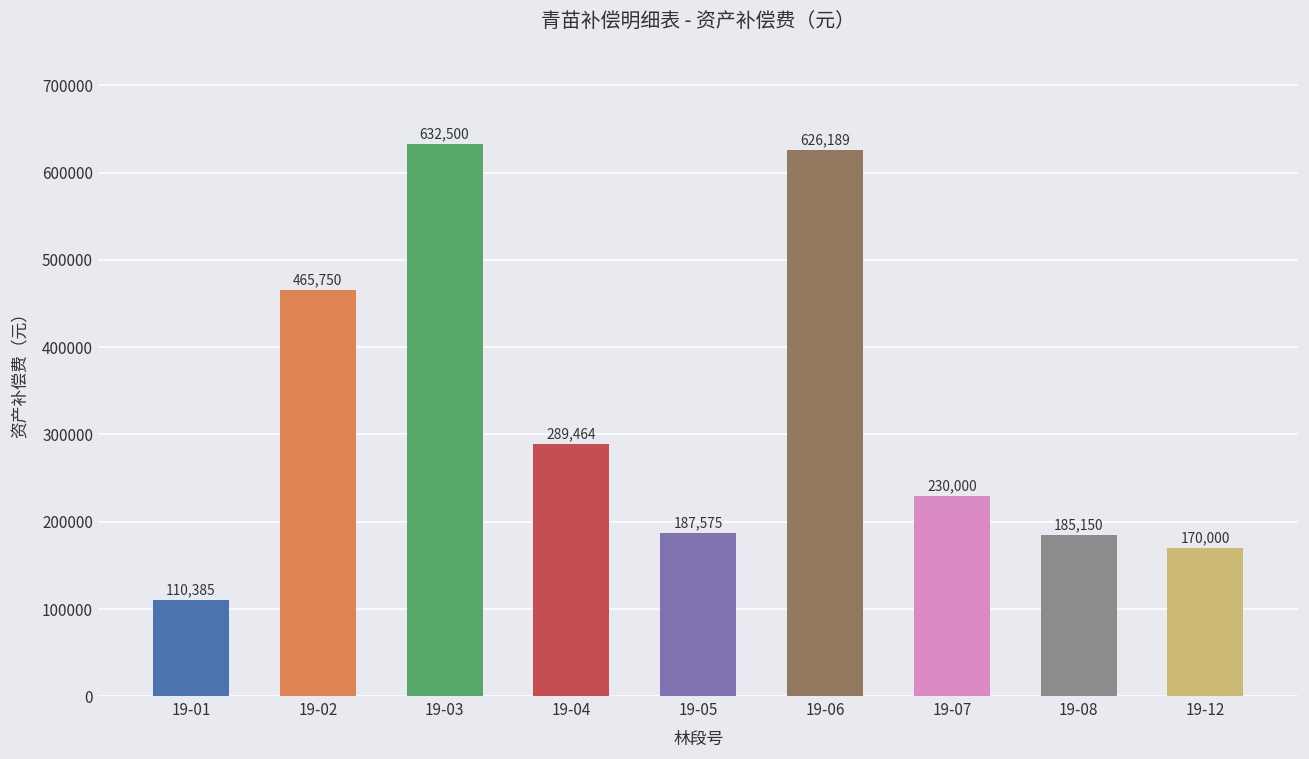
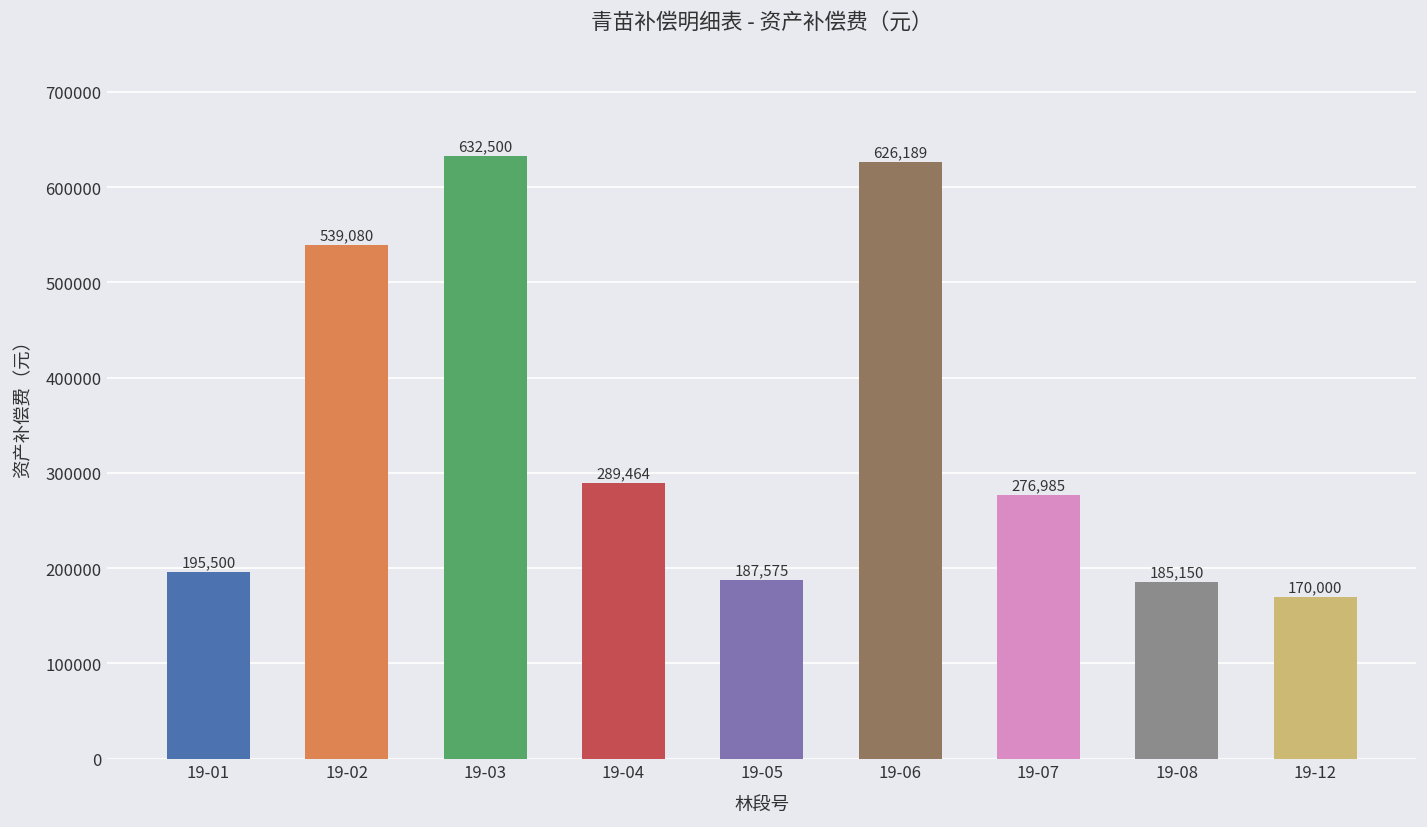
  {
-   "19-01": "110,385",
-   "19-02": "465,750",
+   "19-01": "195,500",
+   "19-02": "539,080",
    "19-03": "632,500",
    "19-04": "289,464",
    "19-05": "187,575",
    "19-06": "626,189",
-   "19-07": "230,000",
+   "19-07": "276,985",
    "19-08": "185,150",
    "19-12": "170,000"
  }
